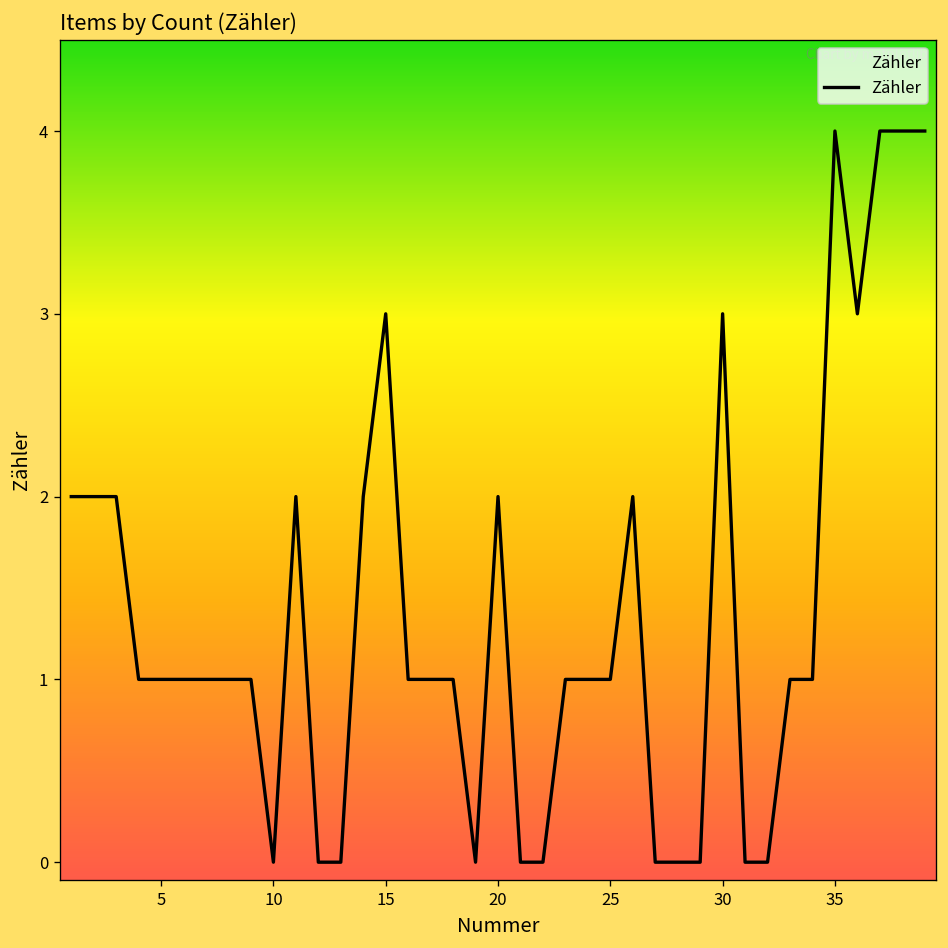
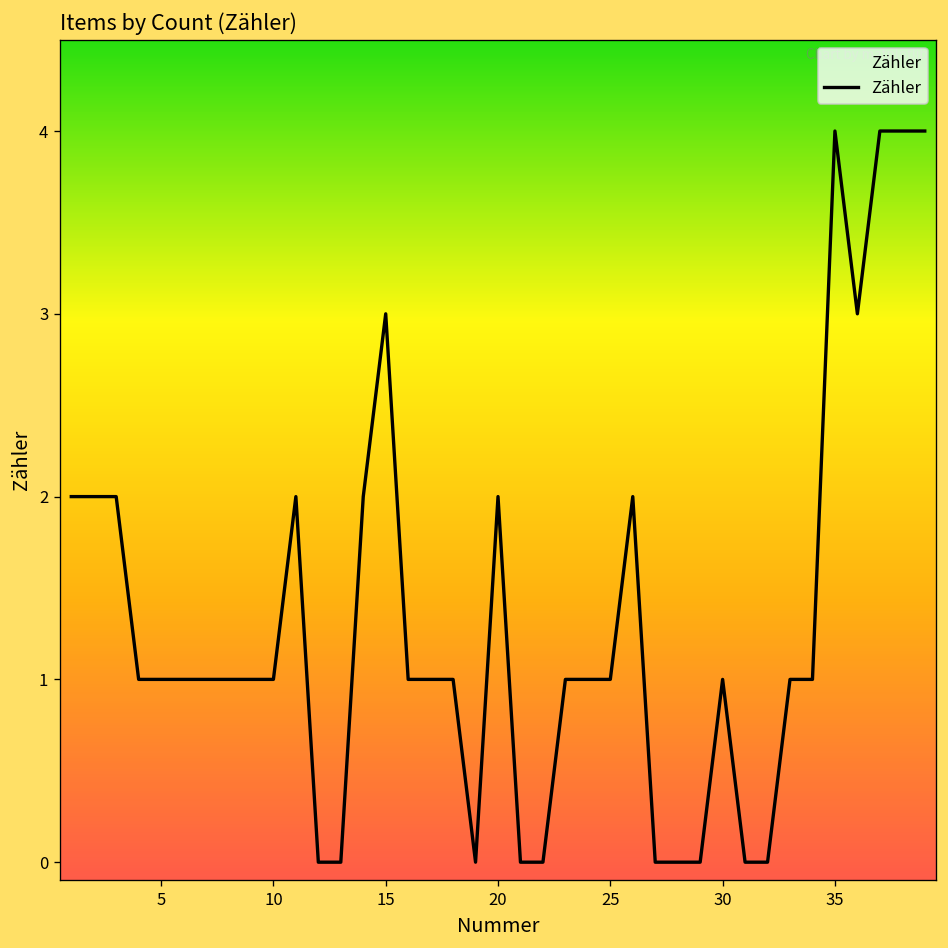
  {
    "5": 1,
-   "10": 0,
+   "10": 1,
    "15": 3,
    "20": 2,
    "25": 1,
-   "30": 3,
+   "30": 1,
    "35": 4
  }
